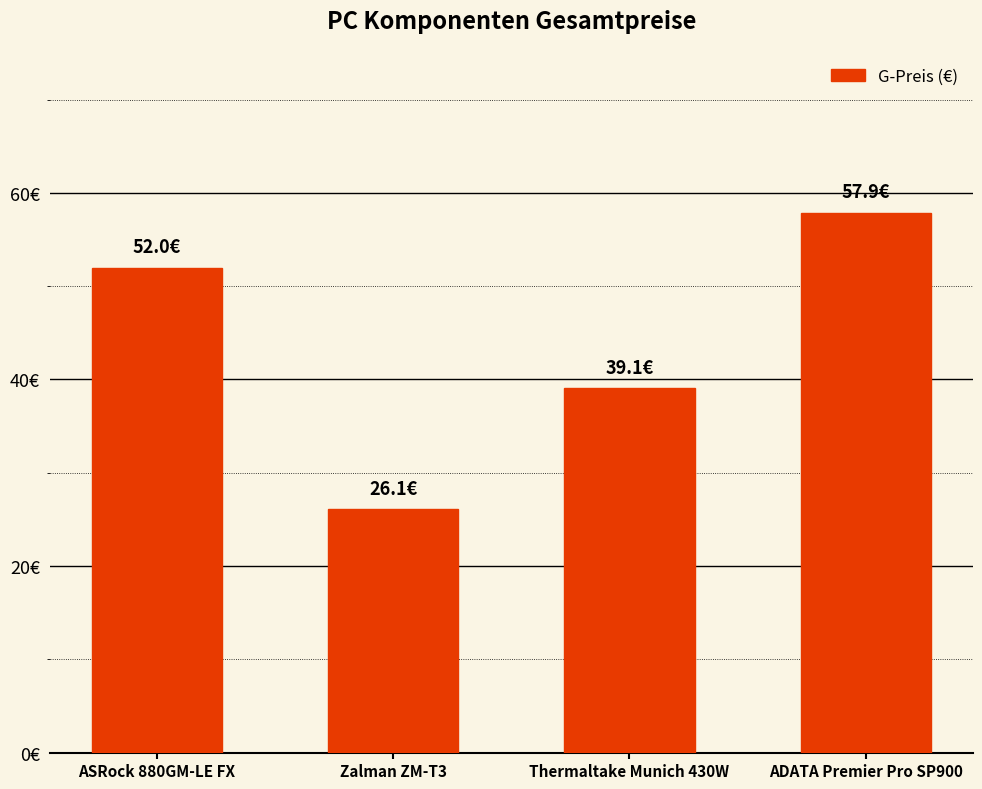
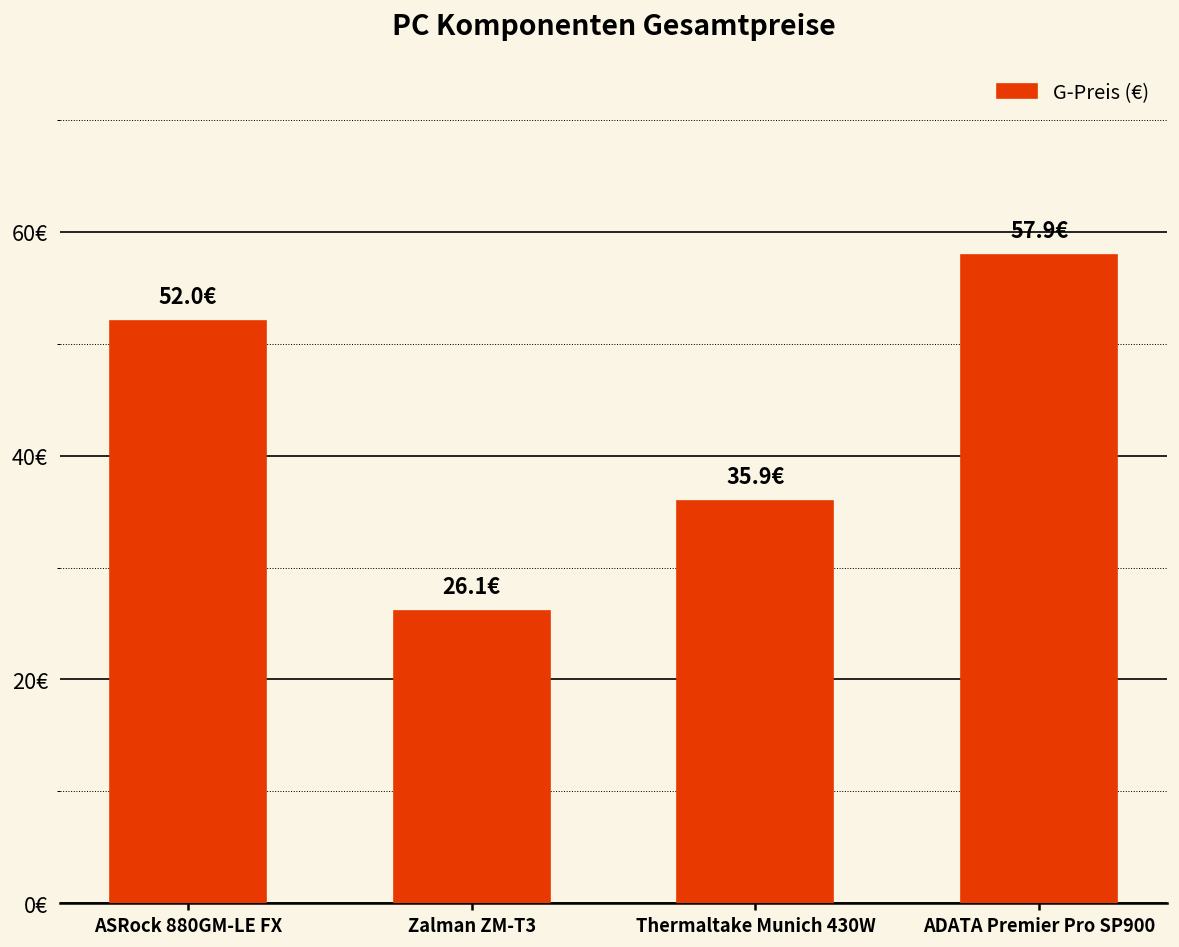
  {
    "ASRock 880GM-LE FX": "52.0€",
    "Zalman ZM-T3": "26.1€",
-   "Thermaltake Munich 430W": "39.1€",
+   "Thermaltake Munich 430W": "35.9€",
    "ADATA Premier Pro SP900": "57.9€"
  }
